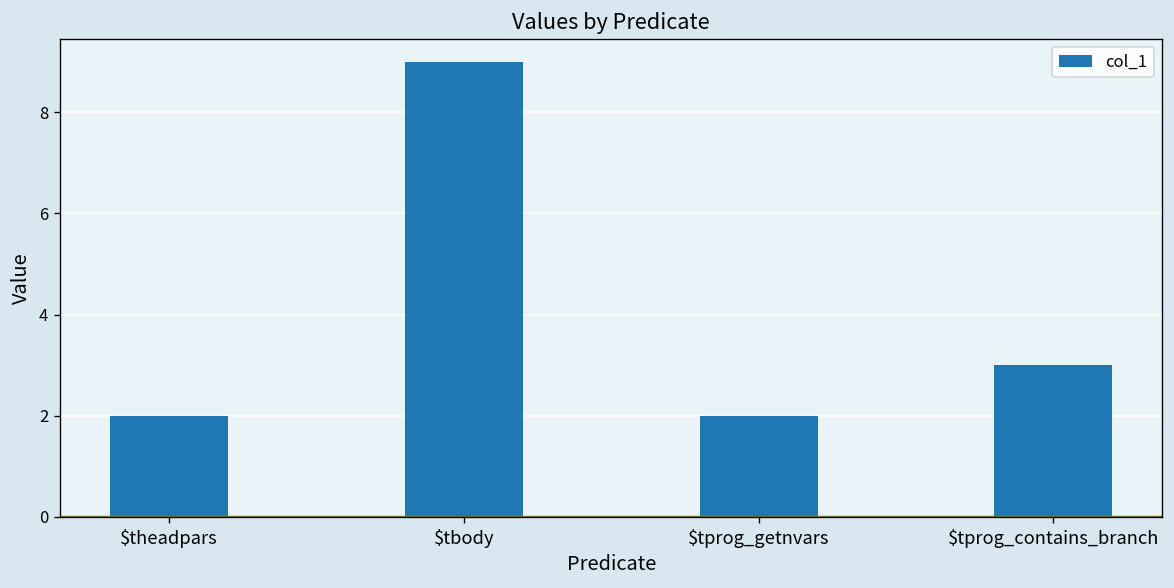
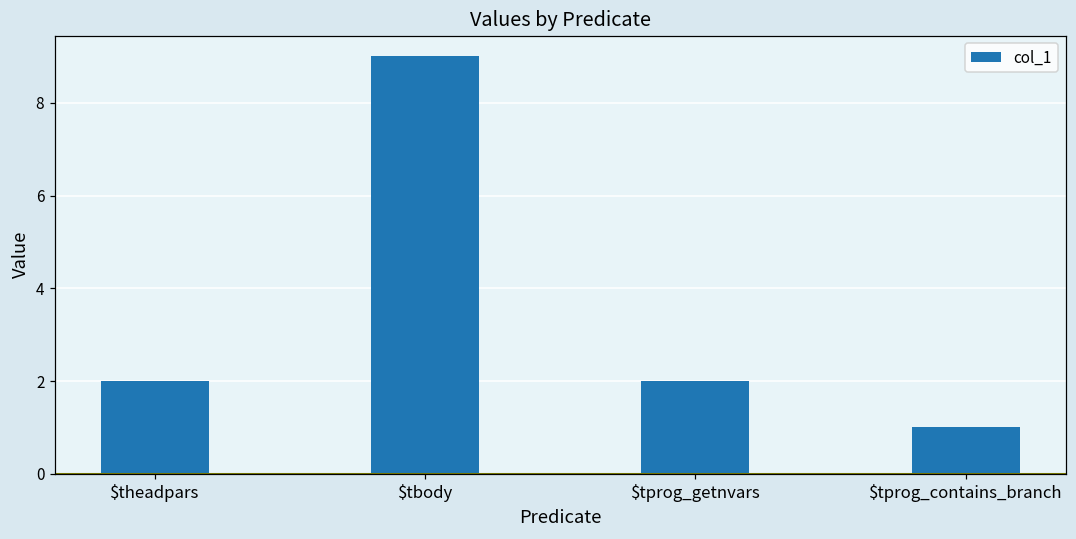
  {
    "$theadpars": 2,
    "$tbody": 9,
    "$tprog_getnvars": 2,
-   "$tprog_contains_branch": 3
+   "$tprog_contains_branch": 1
  }
